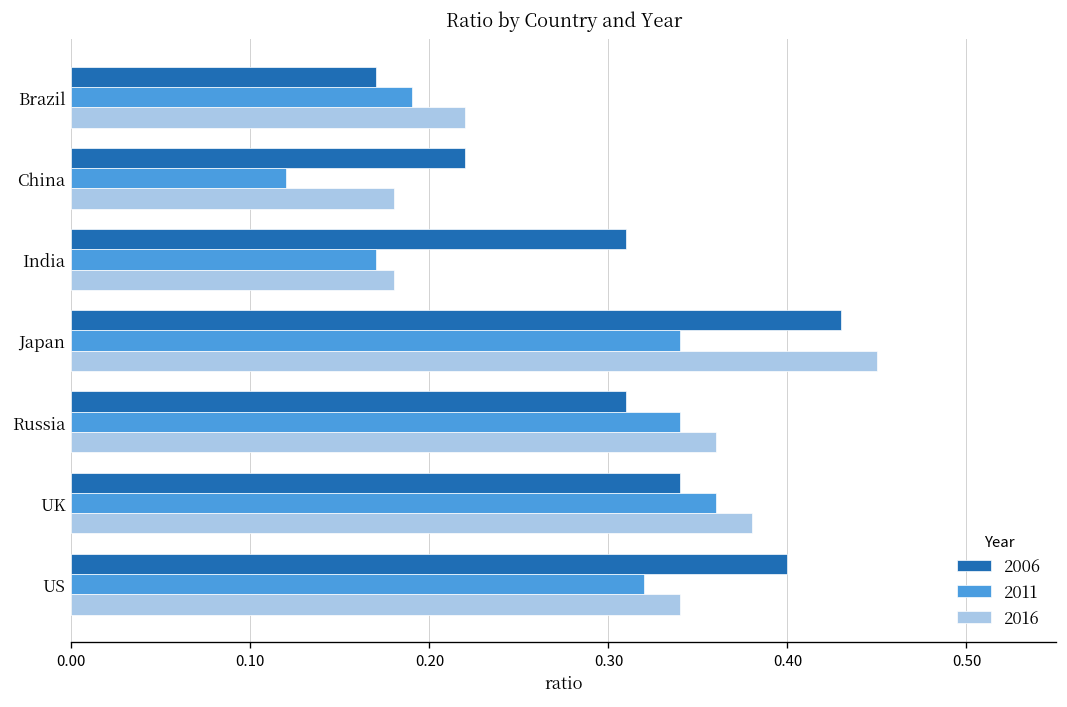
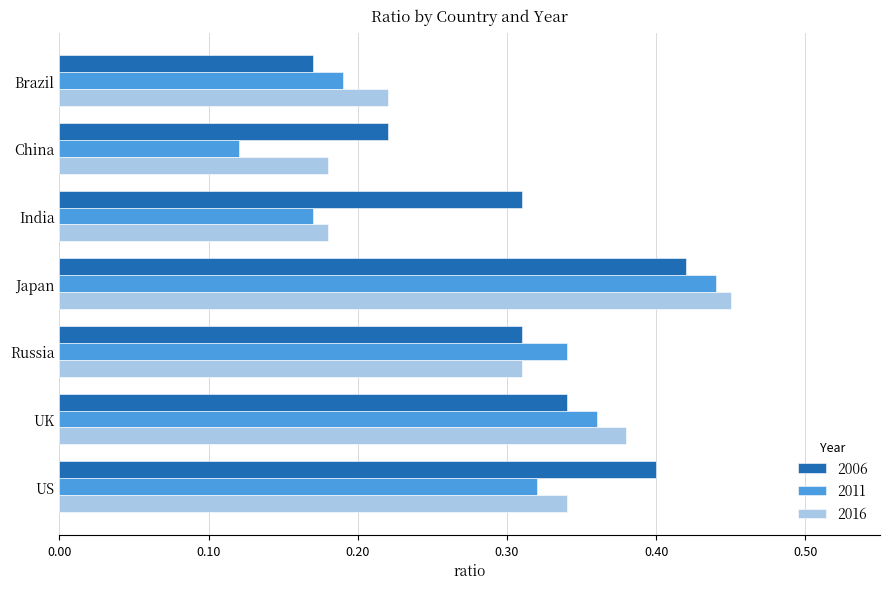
  {
    "2006": {
      "Brazil": 0.17,
      "China": 0.22,
      "India": 0.31,
-     "Japan": 0.43,
+     "Japan": 0.42,
      "Russia": 0.31,
      "UK": 0.34,
      "US": 0.40
    },
    "2011": {
      "Brazil": 0.19,
      "China": 0.12,
      "India": 0.17,
-     "Japan": 0.34,
+     "Japan": 0.44,
      "Russia": 0.34,
      "UK": 0.36,
      "US": 0.32
    },
    "2016": {
      "Brazil": 0.22,
      "China": 0.18,
      "India": 0.18,
      "Japan": 0.45,
-     "Russia": 0.36,
+     "Russia": 0.31,
      "UK": 0.38,
      "US": 0.34
    }
  }
